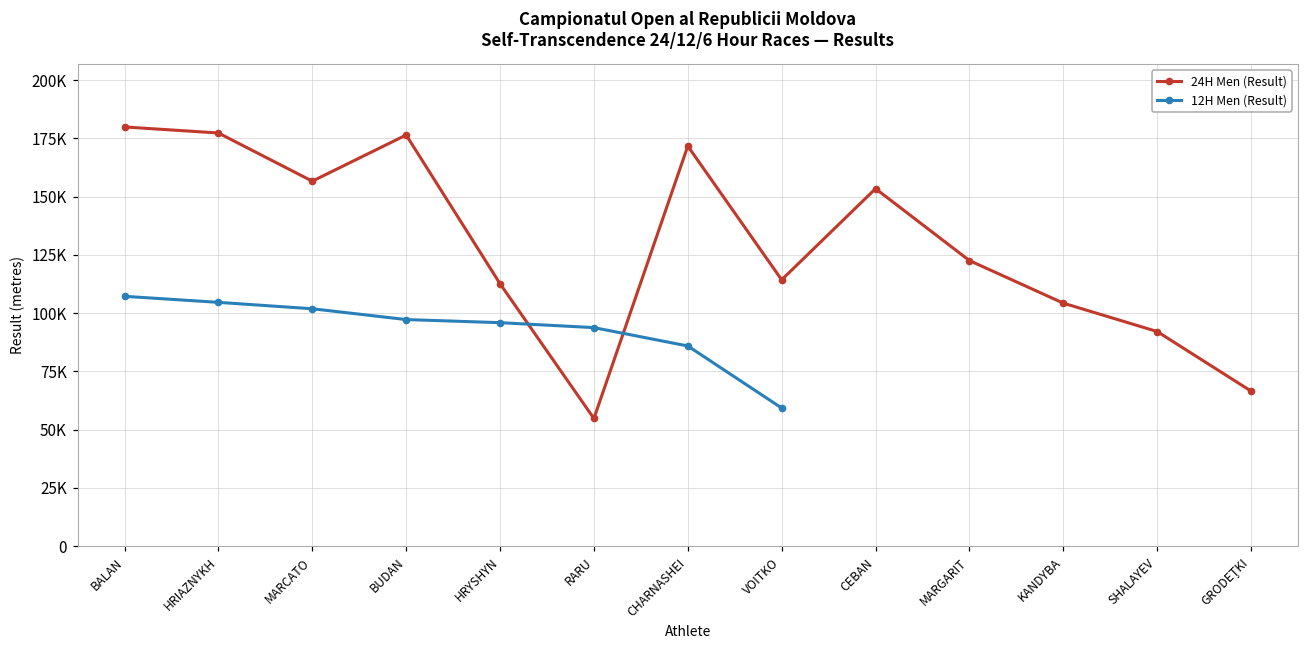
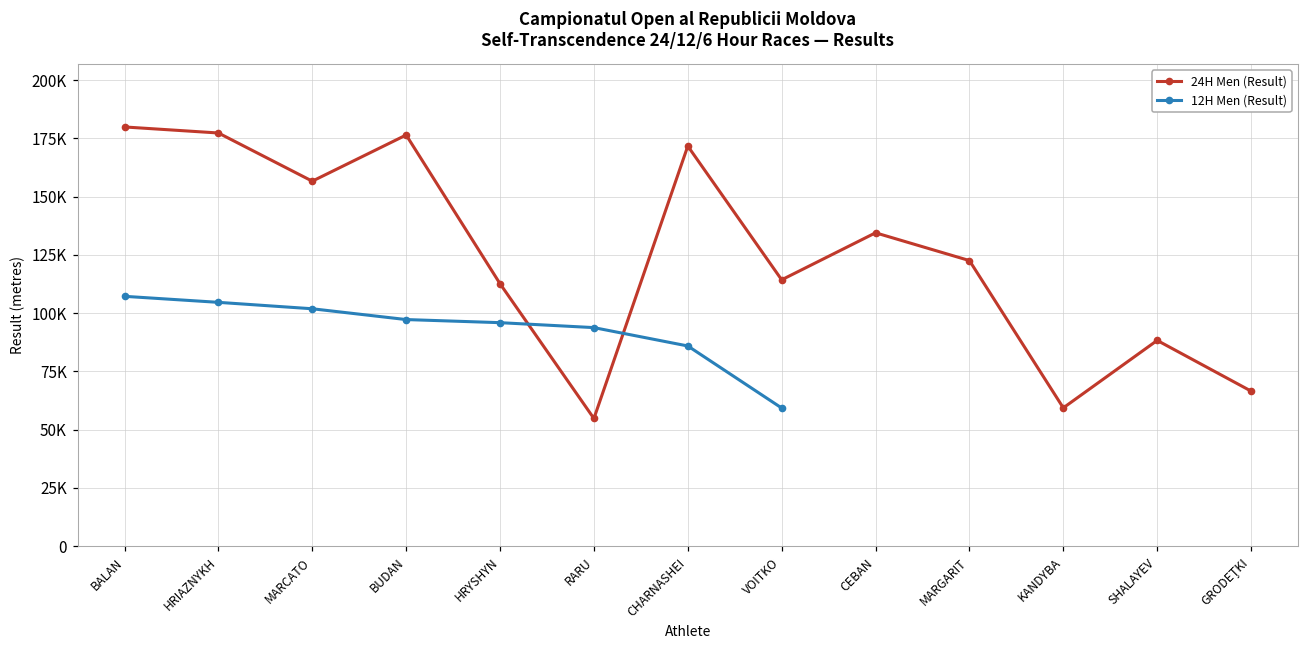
  {
    "24H Men (Result)": {
      "BALAN": 180000,
      "HRIAZNYKH": 177000,
      "MARCATO": 157000,
      "BUDAN": 176000,
      "HRYSHYN": 113000,
      "RARU": 55000,
      "CHARNASHEI": 172000,
      "VOITKO": 114000,
-     "CEBAN": 153000,
+     "CEBAN": 134000,
      "MARGARIT": 123000,
-     "KANDYBA": 104000,
-     "SHALAYEV": 92000,
+     "KANDYBA": 59000,
+     "SHALAYEV": 88000,
      "GRODEŢKI": 67000
    },
    "12H Men (Result)": {
      "BALAN": 107000,
      "HRIAZNYKH": 105000,
      "MARCATO": 102000,
      "BUDAN": 97000,
      "HRYSHYN": 96000,
      "RARU": 94000,
      "CHARNASHEI": 86000,
      "VOITKO": 59000
    }
  }
